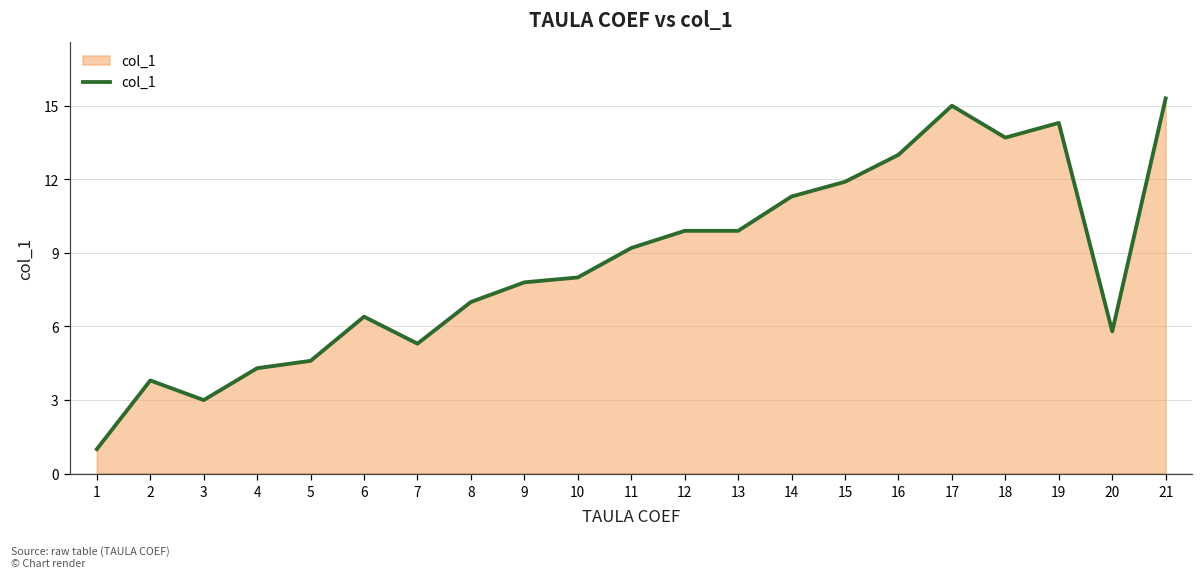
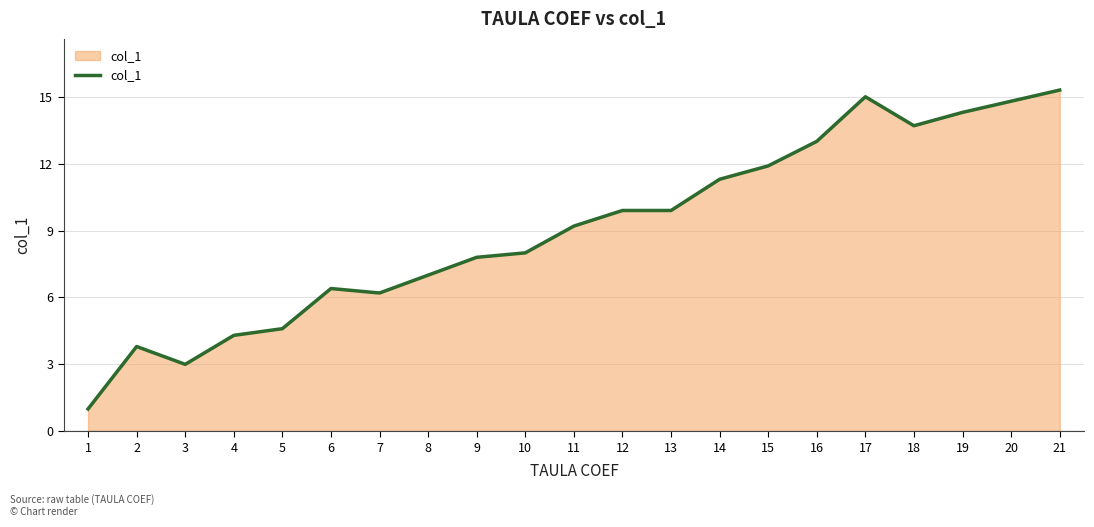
  {
    "1": 1.0,
    "2": 3.8,
    "3": 3.0,
    "4": 4.3,
    "5": 4.6,
    "6": 6.4,
-   "7": 5.3,
+   "7": 6.2,
    "8": 7.0,
    "9": 7.8,
    "10": 8.0,
    "11": 9.2,
    "12": 9.9,
    "13": 9.9,
    "14": 11.3,
    "15": 11.9,
    "16": 13.0,
    "17": 15.0,
    "18": 13.7,
    "19": 14.3,
-   "20": 5.8,
+   "20": 14.8,
    "21": 15.3
  }
